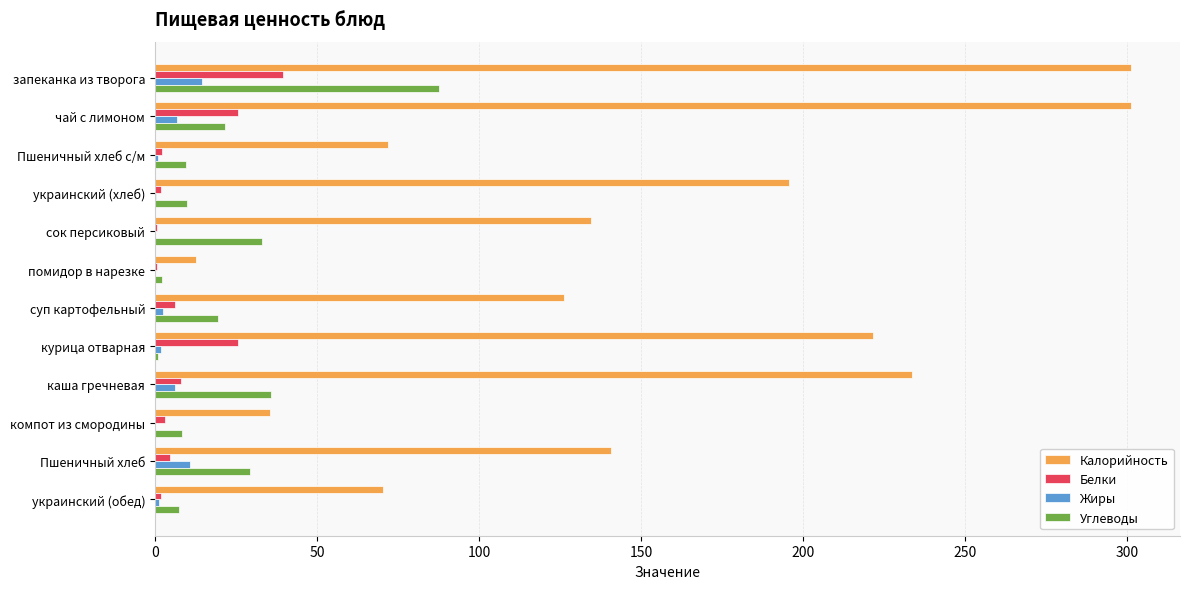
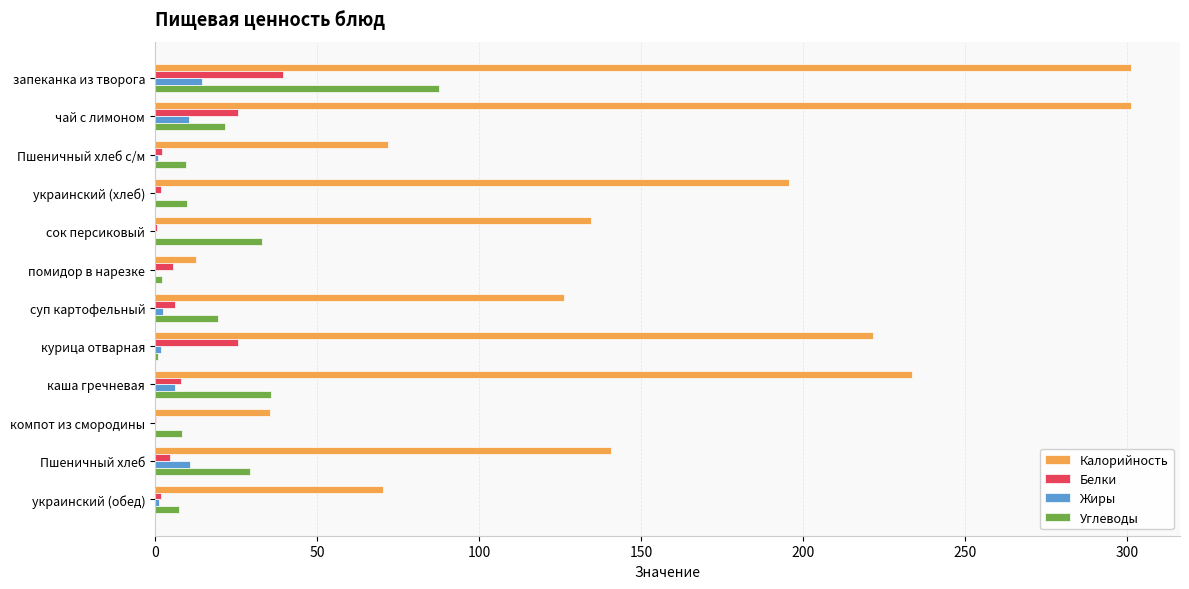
  {
    "Калорийность": {
      "запеканка из творога": 301,
      "чай с лимоном": 301,
      "Пшеничный хлеб с/м": 72,
      "украинский (хлеб)": 196,
      "сок персиковый": 134,
      "помидор в нарезке": 13,
      "суп картофельный": 126,
      "курица отварная": 222,
      "каша гречневая": 234,
      "компот из смородины": 35,
      "Пшеничный хлеб": 141,
      "украинский (обед)": 70
    },
    "Белки": {
      "запеканка из творога": 40,
      "чай с лимоном": 26,
      "Пшеничный хлеб с/м": 2,
      "украинский (хлеб)": 2,
-     "помидор в нарезке": 1,
+     "помидор в нарезке": 6,
      "суп картофельный": 6,
      "курица отварная": 26,
      "каша гречневая": 8,
-     "компот из смородины": 3,
+     "компот из смородины": 0,
      "Пшеничный хлеб": 5,
      "украинский (обед)": 2
    },
    "Жиры": {
      "запеканка из творога": 15,
-     "чай с лимоном": 7,
+     "чай с лимоном": 11,
      "Пшеничный хлеб с/м": 1,
      "сок персиковый": 0,
      "суп картофельный": 2,
      "курица отварная": 2,
      "каша гречневая": 6,
      "Пшеничный хлеб": 11,
      "украинский (обед)": 1
    },
    "Углеводы": {
      "запеканка из творога": 88,
      "чай с лимоном": 22,
      "Пшеничный хлеб с/м": 10,
      "украинский (хлеб)": 10,
      "сок персиковый": 33,
      "помидор в нарезке": 2,
      "суп картофельный": 19,
      "курица отварная": 1,
      "каша гречневая": 36,
      "компот из смородины": 8,
      "Пшеничный хлеб": 30,
      "украинский (обед)": 8
    }
  }
